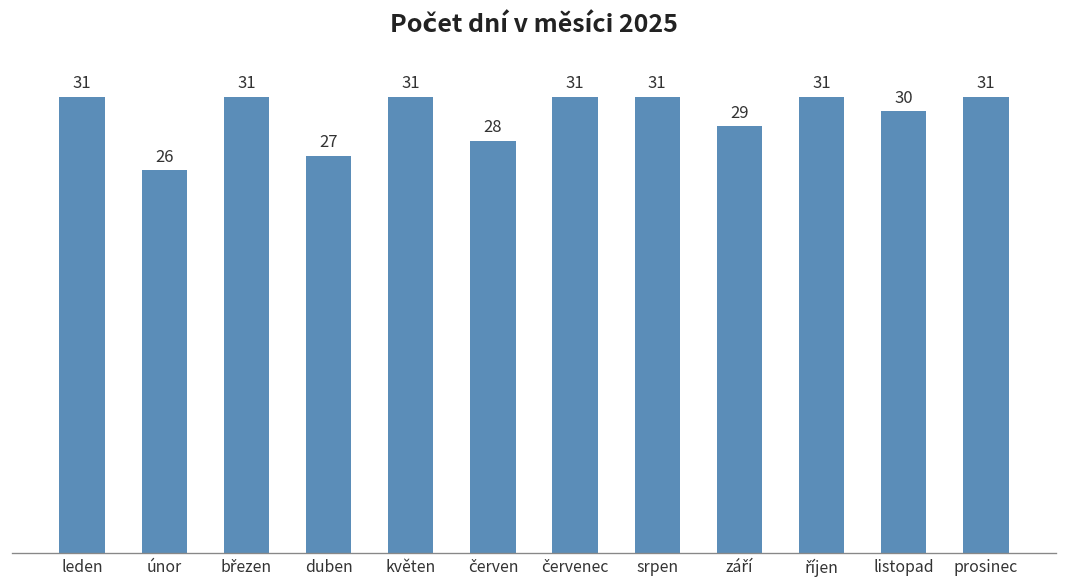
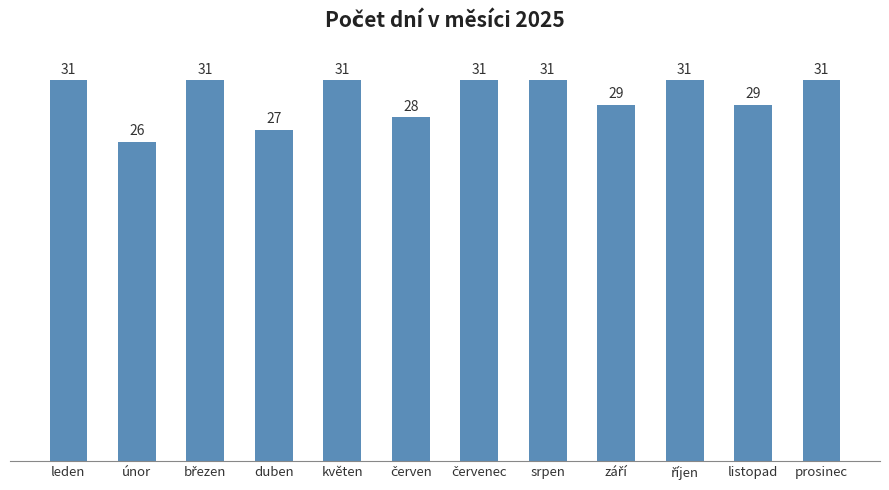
  {
    "leden": 31,
    "únor": 26,
    "březen": 31,
    "duben": 27,
    "květen": 31,
    "červen": 28,
    "červenec": 31,
    "srpen": 31,
    "září": 29,
    "říjen": 31,
-   "listopad": 30,
+   "listopad": 29,
    "prosinec": 31
  }
